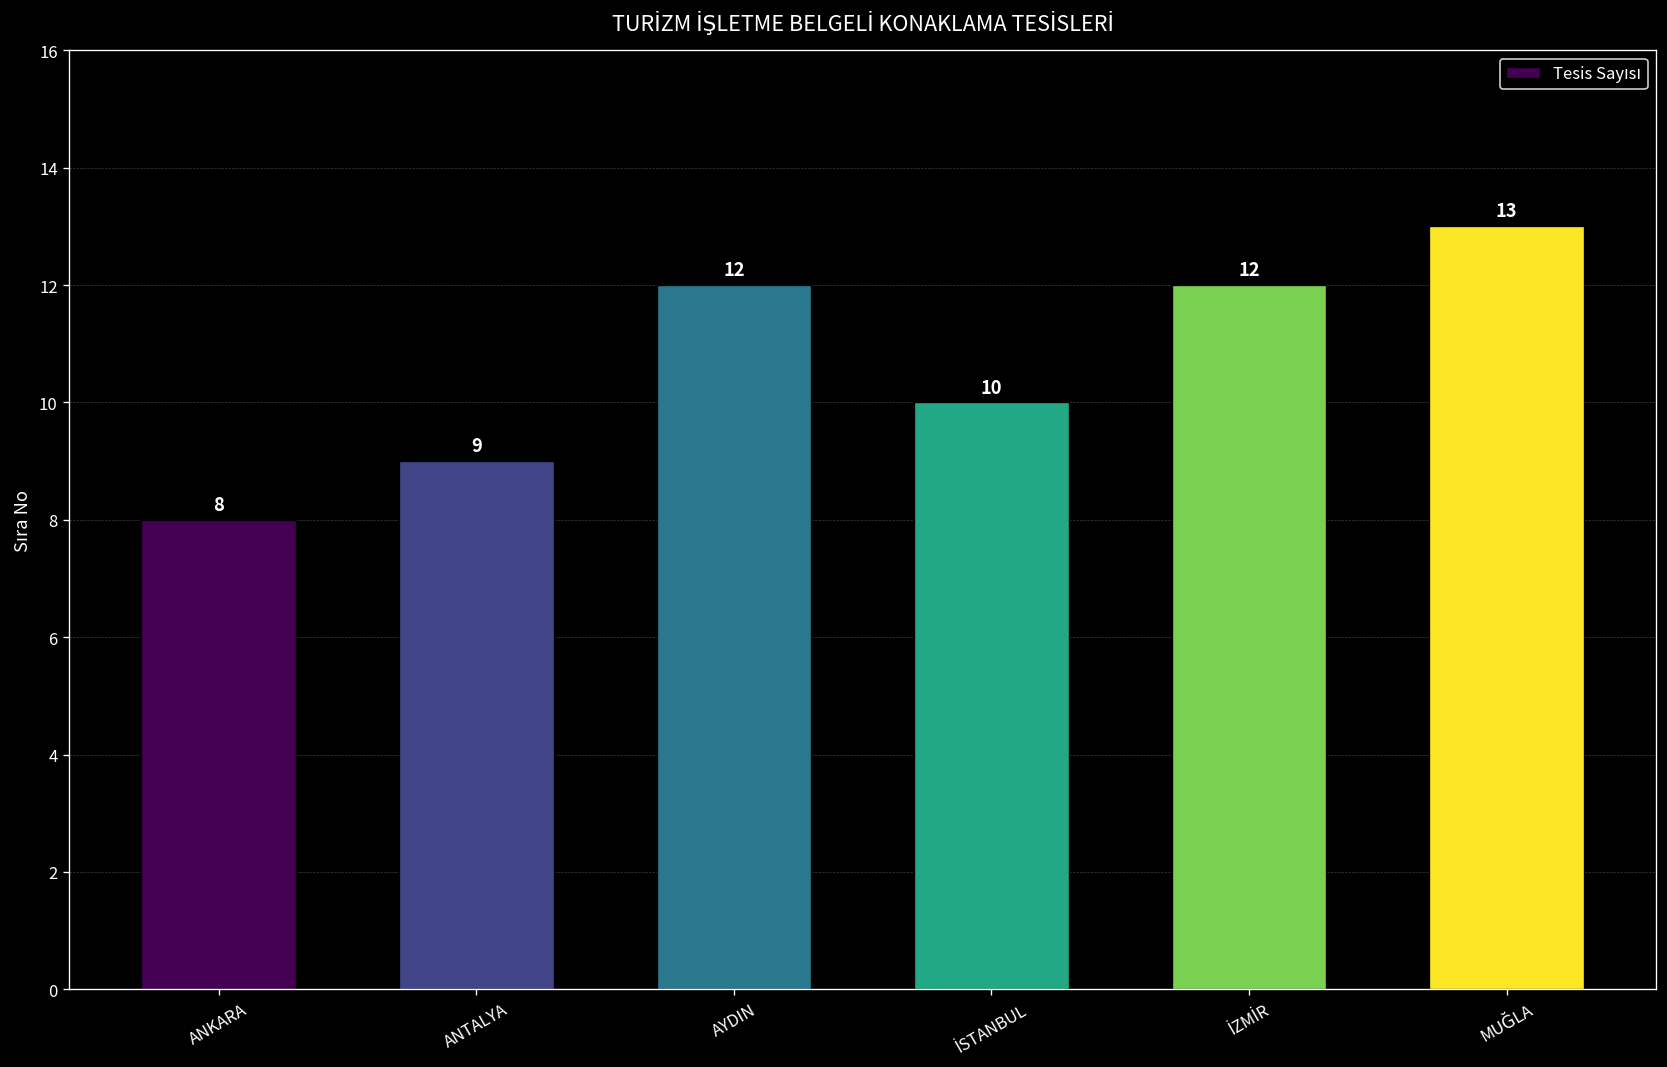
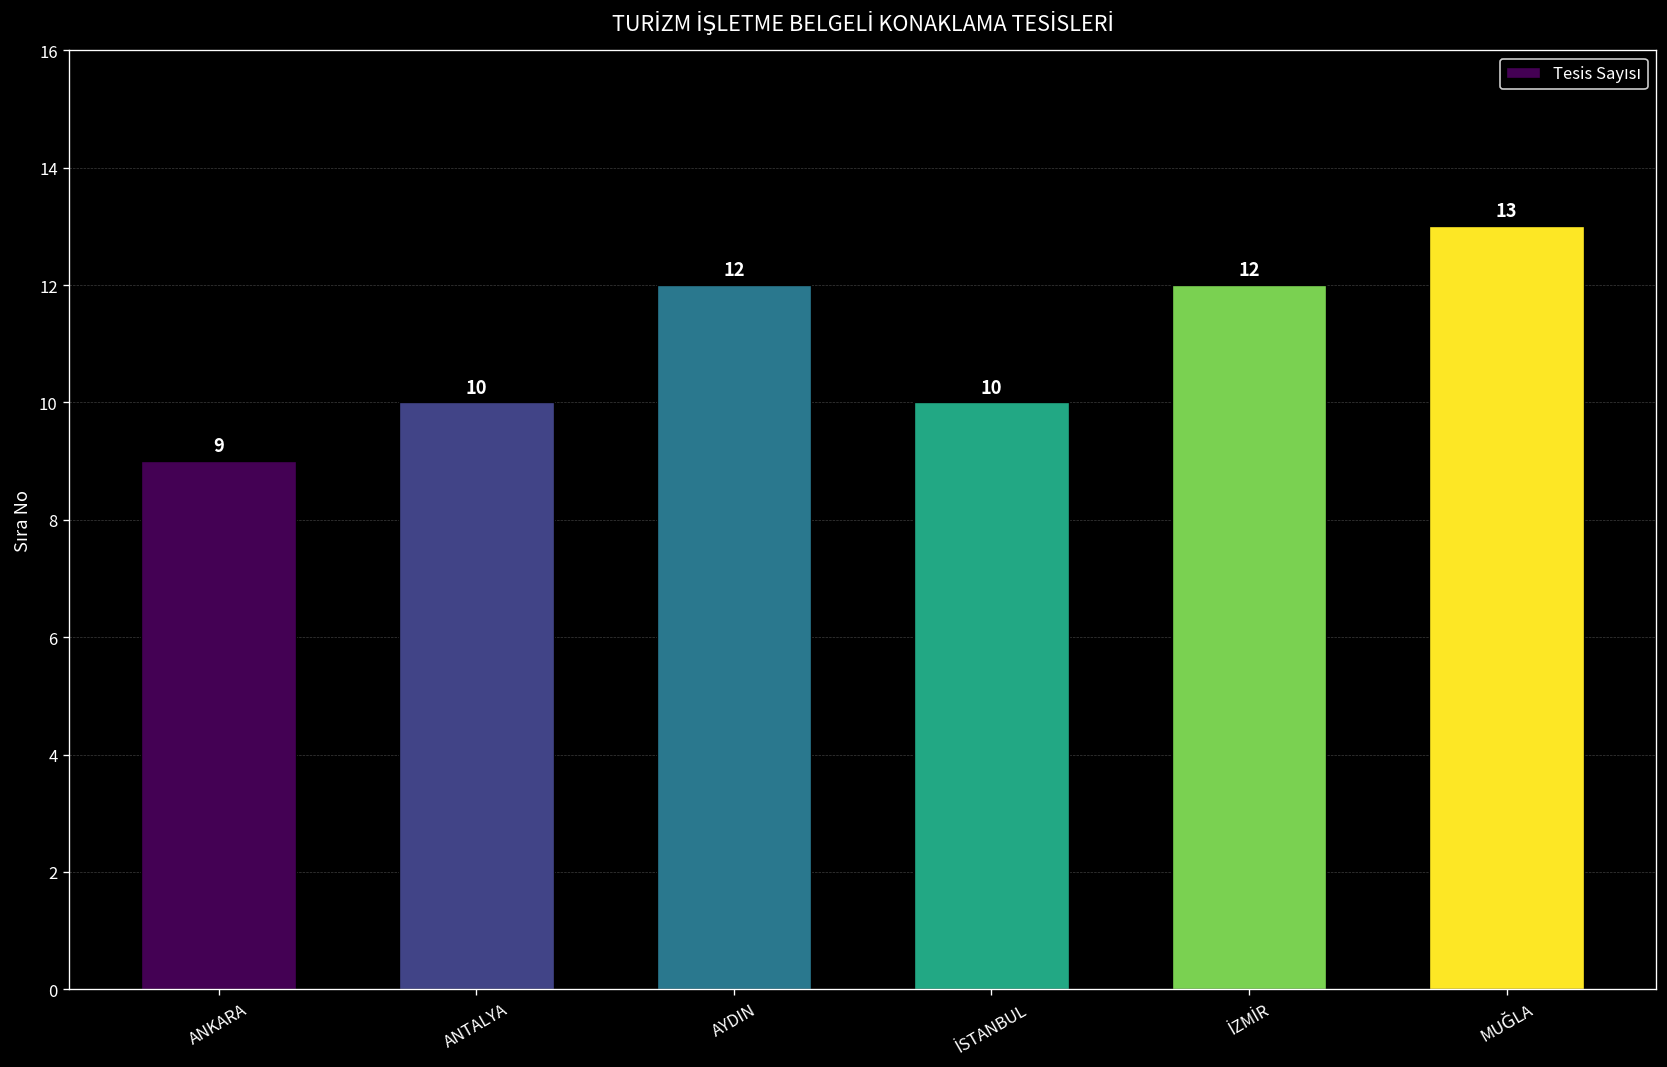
  {
-   "ANKARA": 8,
-   "ANTALYA": 9,
+   "ANKARA": 9,
+   "ANTALYA": 10,
    "AYDIN": 12,
    "İSTANBUL": 10,
    "İZMİR": 12,
    "MUĞLA": 13
  }
